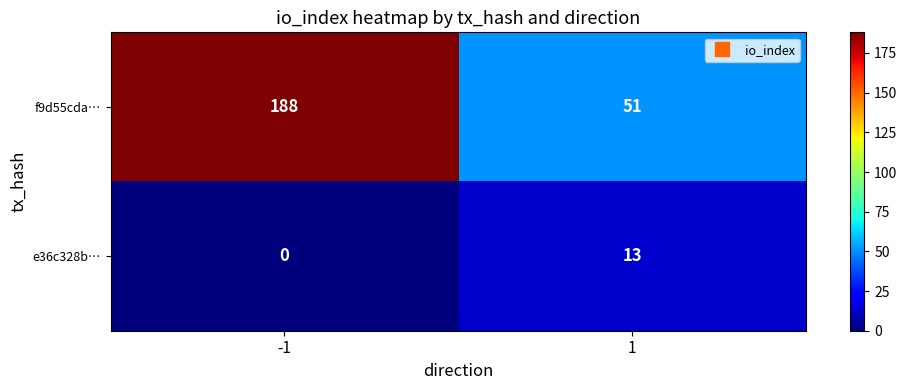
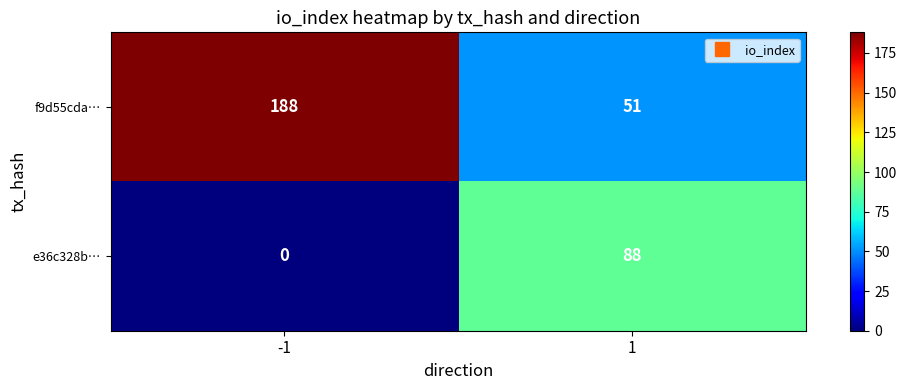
  {
    "f9d55cda…": {
      "-1": 188,
      "1": 51
    },
    "e36c328b…": {
      "-1": 0,
-     "1": 13
+     "1": 88
    }
  }
